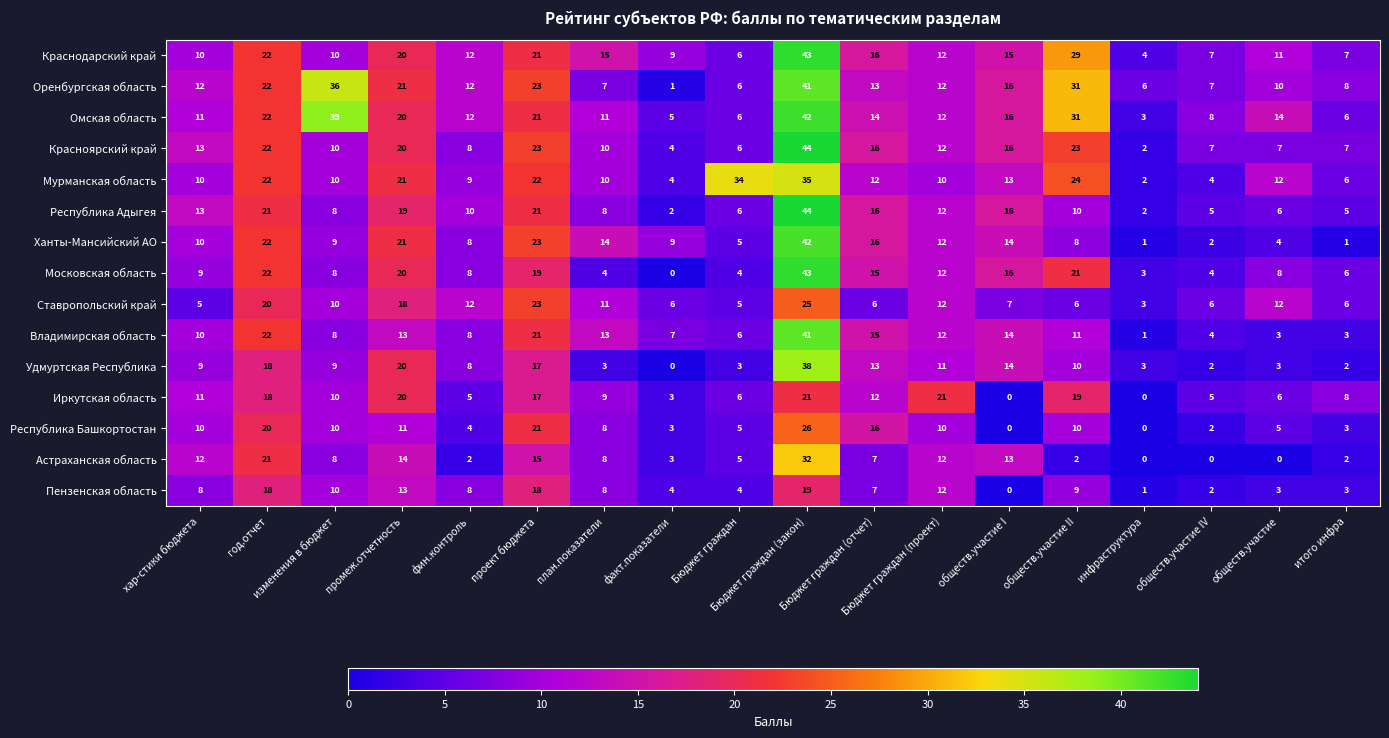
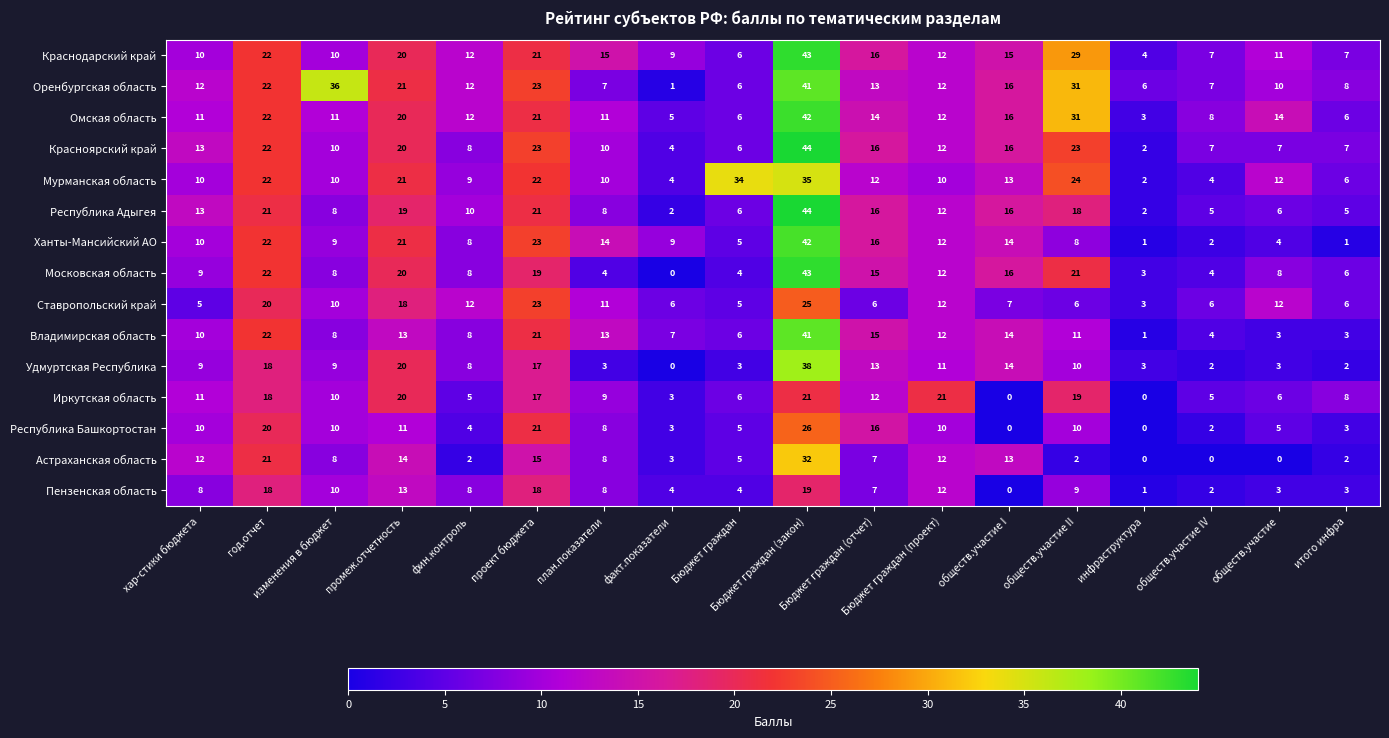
  {
    "Омская область": {
      "хар-стики бюджета": 11,
      "год.отчет": 22,
-     "изменения в бюджет": 39,
+     "изменения в бюджет": 11,
      "промеж.отчетность": 20,
      "фин.контроль": 12,
      "проект бюджета": 21,
      "план.показатели": 11,
      "факт.показатели": 5,
      "Бюджет граждан": 6,
      "Бюджет граждан (закон)": 42,
      "Бюджет граждан (отчет)": 14,
      "Бюджет граждан (проект)": 12,
      "обществ.участие I": 16,
      "обществ.участие II": 31,
      "инфраструктура": 3,
      "обществ.участие IV": 8,
      "обществ.участие": 14,
      "итого инфра": 6
    },
    "Республика Адыгея": {
      "хар-стики бюджета": 13,
      "год.отчет": 21,
      "изменения в бюджет": 8,
      "промеж.отчетность": 19,
      "фин.контроль": 10,
      "проект бюджета": 21,
      "план.показатели": 8,
      "факт.показатели": 2,
      "Бюджет граждан": 6,
      "Бюджет граждан (закон)": 44,
      "Бюджет граждан (отчет)": 16,
      "Бюджет граждан (проект)": 12,
      "обществ.участие I": 16,
-     "обществ.участие II": 10,
+     "обществ.участие II": 18,
      "инфраструктура": 2,
      "обществ.участие IV": 5,
      "обществ.участие": 6,
      "итого инфра": 5
    }
  }
